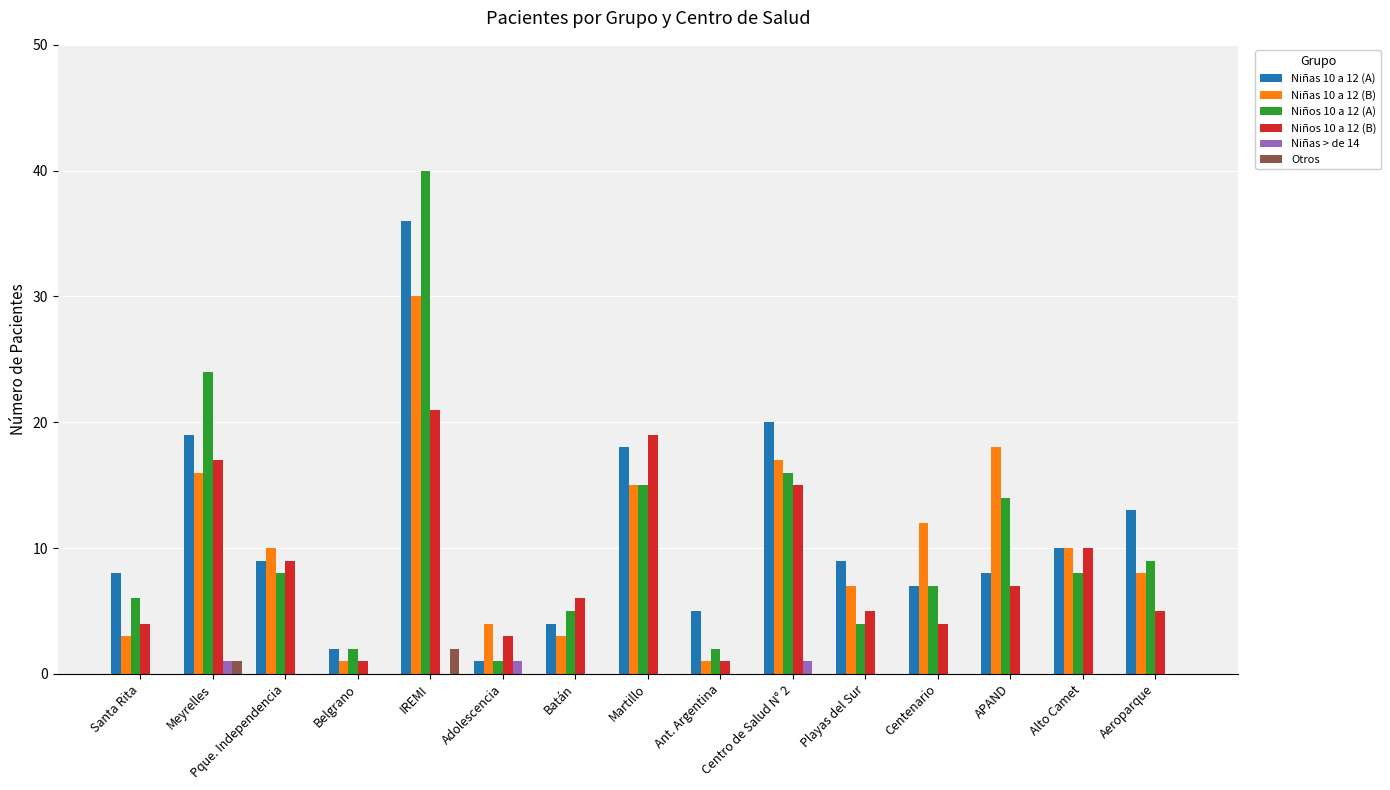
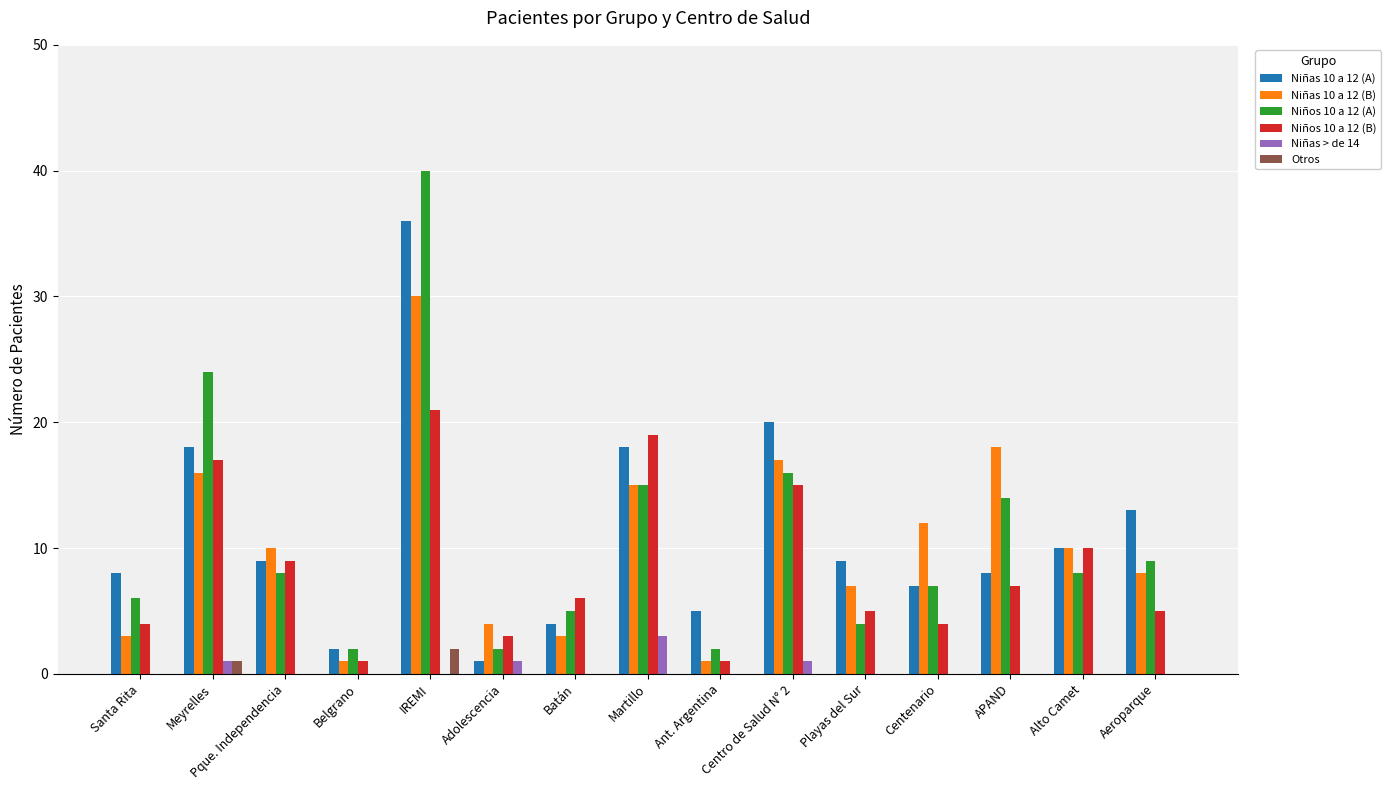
  {
    "Niñas 10 a 12 (A)": {
      "Santa Rita": 8,
-     "Meyrelles": 19,
+     "Meyrelles": 18,
      "Pque. Independencia": 9,
      "Belgrano": 2,
      "IREMI": 36,
      "Adolescencia": 1,
      "Batán": 4,
      "Martillo": 18,
      "Ant. Argentina": 5,
      "Centro de Salud N° 2": 20,
      "Playas del Sur": 9,
      "Centenario": 7,
      "APAND": 8,
      "Alto Camet": 10,
      "Aeroparque": 13
    },
    "Niñas 10 a 12 (B)": {
      "Santa Rita": 3,
      "Meyrelles": 16,
      "Pque. Independencia": 10,
      "Belgrano": 1,
      "IREMI": 30,
      "Adolescencia": 4,
      "Batán": 3,
      "Martillo": 15,
      "Ant. Argentina": 1,
      "Centro de Salud N° 2": 17,
      "Playas del Sur": 7,
      "Centenario": 12,
      "APAND": 18,
      "Alto Camet": 10,
      "Aeroparque": 8
    },
    "Niños 10 a 12 (A)": {
      "Santa Rita": 6,
      "Meyrelles": 24,
      "Pque. Independencia": 8,
      "Belgrano": 2,
      "IREMI": 40,
-     "Adolescencia": 1,
+     "Adolescencia": 2,
      "Batán": 5,
      "Martillo": 15,
      "Ant. Argentina": 2,
      "Centro de Salud N° 2": 16,
      "Playas del Sur": 4,
      "Centenario": 7,
      "APAND": 14,
      "Alto Camet": 8,
      "Aeroparque": 9
    },
    "Niños 10 a 12 (B)": {
      "Santa Rita": 4,
      "Meyrelles": 17,
      "Pque. Independencia": 9,
      "Belgrano": 1,
      "IREMI": 21,
      "Adolescencia": 3,
      "Batán": 6,
      "Martillo": 19,
      "Ant. Argentina": 1,
      "Centro de Salud N° 2": 15,
      "Playas del Sur": 5,
      "Centenario": 4,
      "APAND": 7,
      "Alto Camet": 10,
      "Aeroparque": 5
    },
    "Niñas > de 14": {
      "Santa Rita": 0,
      "Meyrelles": 1,
      "Pque. Independencia": 0,
      "Belgrano": 0,
      "IREMI": 0,
      "Adolescencia": 1,
      "Batán": 0,
-     "Martillo": 0,
+     "Martillo": 3,
      "Ant. Argentina": 0,
      "Centro de Salud N° 2": 1,
      "Playas del Sur": 0,
      "Centenario": 0,
      "APAND": 0,
      "Alto Camet": 0,
      "Aeroparque": 0
    },
    "Otros": {
      "Santa Rita": 0,
      "Meyrelles": 1,
      "Pque. Independencia": 0,
      "Belgrano": 0,
      "IREMI": 2,
      "Adolescencia": 0,
      "Batán": 0,
      "Martillo": 0,
      "Ant. Argentina": 0,
      "Centro de Salud N° 2": 0,
      "Playas del Sur": 0,
      "Centenario": 0,
      "APAND": 0,
      "Alto Camet": 0,
      "Aeroparque": 0
    }
  }
